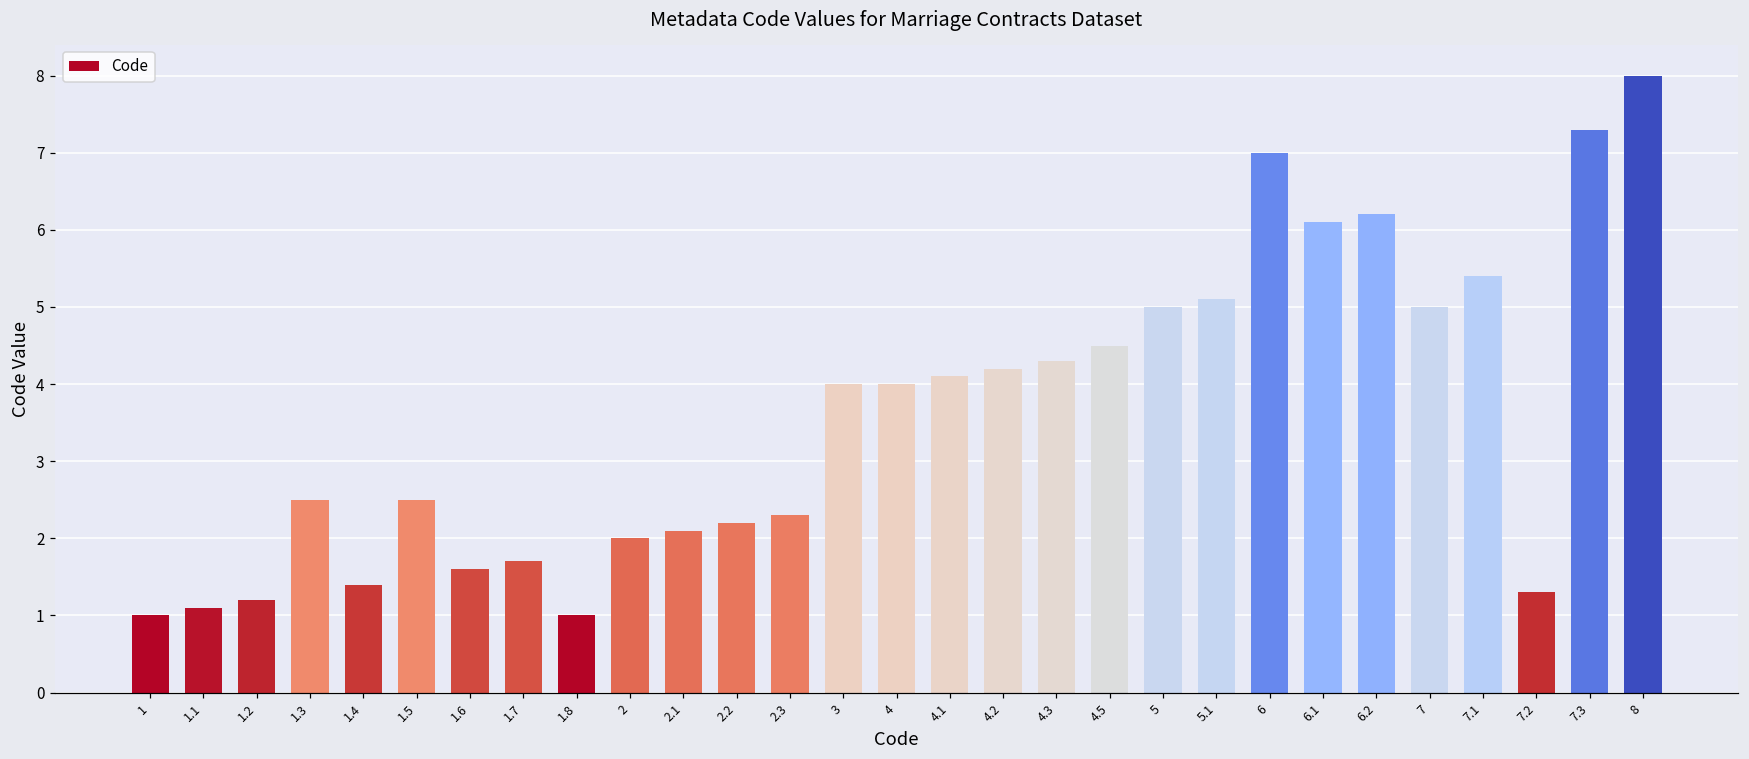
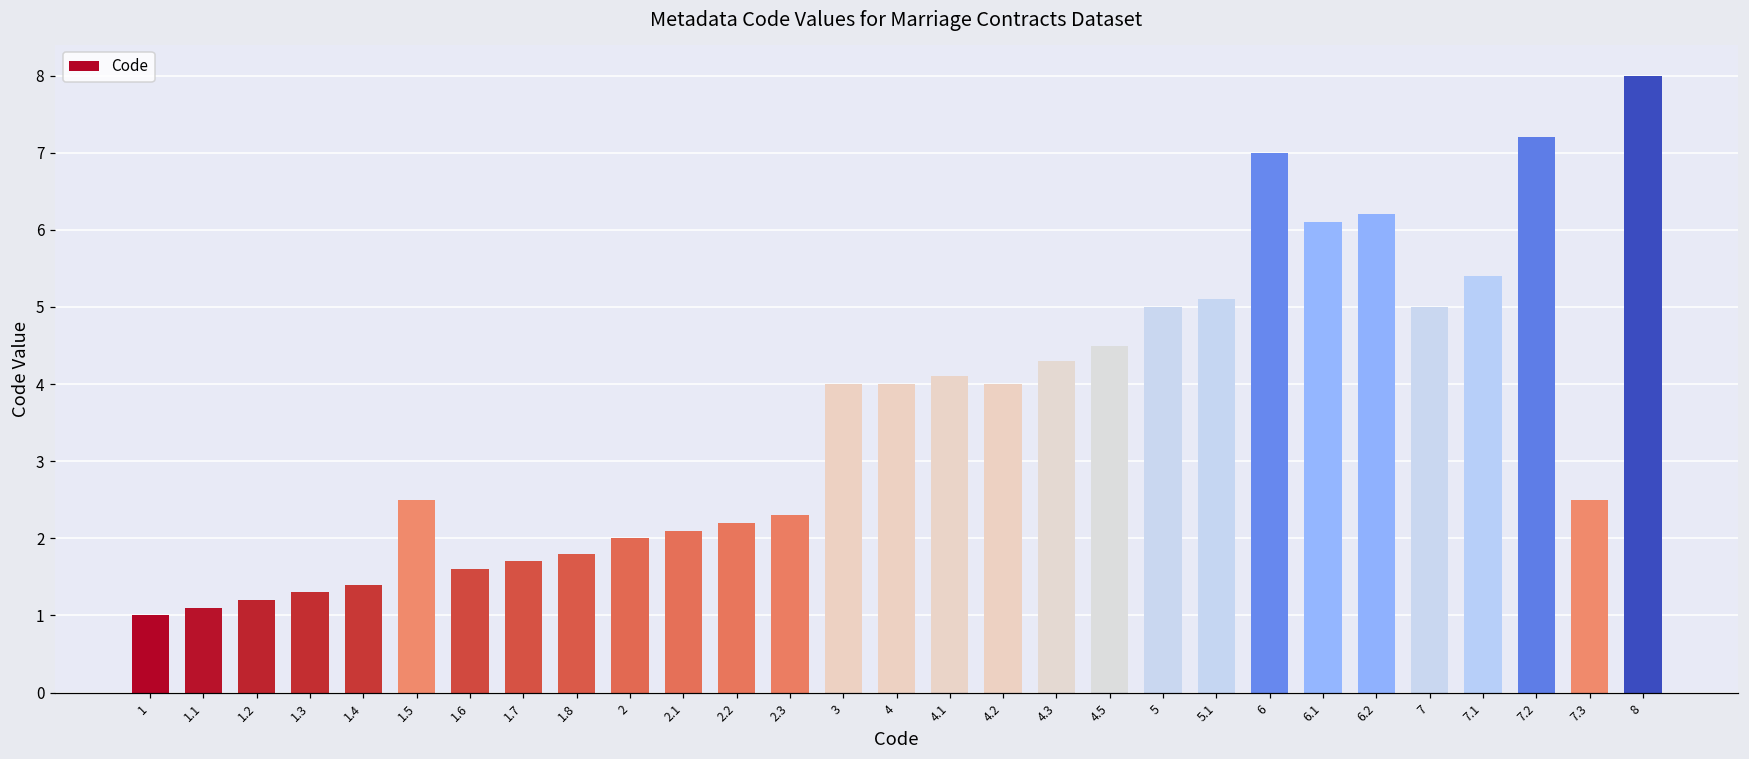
  {
    "1": 1.0,
    "1.1": 1.1,
    "1.2": 1.2,
-   "1.3": 2.5,
+   "1.3": 1.3,
    "1.4": 1.4,
    "1.5": 2.5,
    "1.6": 1.6,
    "1.7": 1.7,
-   "1.8": 1.0,
+   "1.8": 1.8,
    "2": 2.0,
    "2.1": 2.1,
    "2.2": 2.2,
    "2.3": 2.3,
    "3": 4.0,
    "4": 4.0,
    "4.1": 4.1,
-   "4.2": 4.2,
+   "4.2": 4.0,
    "4.3": 4.3,
    "4.5": 4.5,
    "5": 5.0,
    "5.1": 5.1,
    "6": 7.0,
    "6.1": 6.1,
    "6.2": 6.2,
    "7": 5.0,
    "7.1": 5.4,
-   "7.2": 1.3,
-   "7.3": 7.3,
+   "7.2": 7.2,
+   "7.3": 2.5,
    "8": 8.0
  }
